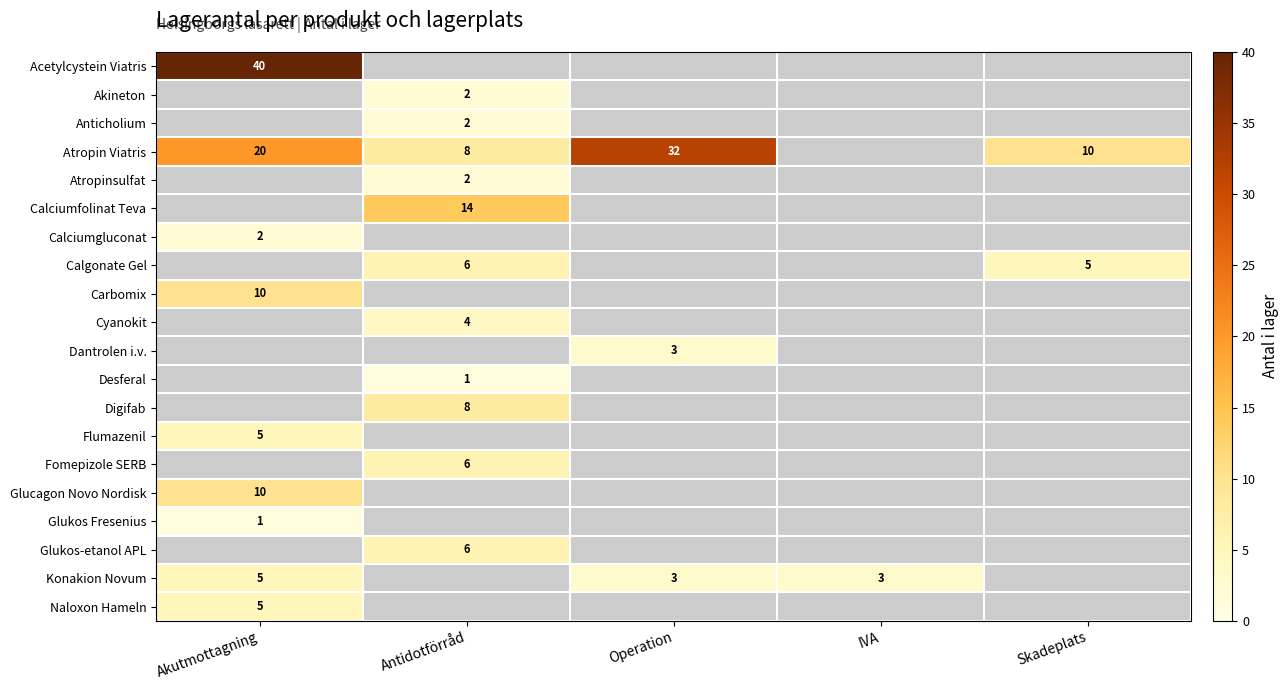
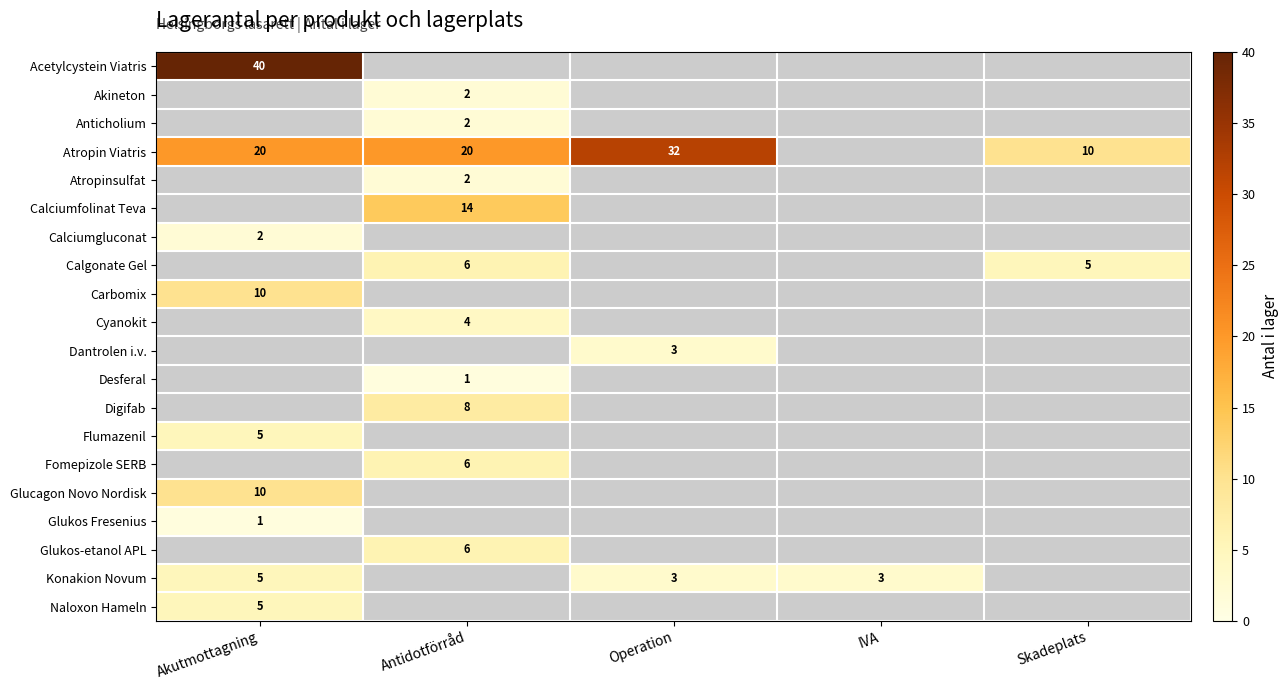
  {
    "Acetylcystein Viatris": {
      "Akutmottagning": 40
    },
    "Akineton": {
      "Antidotförråd": 2
    },
    "Anticholium": {
      "Antidotförråd": 2
    },
    "Atropin Viatris": {
      "Akutmottagning": 20,
-     "Antidotförråd": 8,
+     "Antidotförråd": 20,
      "Operation": 32,
      "Skadeplats": 10
    },
    "Atropinsulfat": {
      "Antidotförråd": 2
    },
    "Calciumfolinat Teva": {
      "Antidotförråd": 14
    },
    "Calciumgluconat": {
      "Akutmottagning": 2
    },
    "Calgonate Gel": {
      "Antidotförråd": 6,
      "Skadeplats": 5
    },
    "Carbomix": {
      "Akutmottagning": 10
    },
    "Cyanokit": {
      "Antidotförråd": 4
    },
    "Dantrolen i.v.": {
      "Operation": 3
    },
    "Desferal": {
      "Antidotförråd": 1
    },
    "Digifab": {
      "Antidotförråd": 8
    },
    "Flumazenil": {
      "Akutmottagning": 5
    },
    "Fomepizole SERB": {
      "Antidotförråd": 6
    },
    "Glucagon Novo Nordisk": {
      "Akutmottagning": 10
    },
    "Glukos Fresenius": {
      "Akutmottagning": 1
    },
    "Glukos-etanol APL": {
      "Antidotförråd": 6
    },
    "Konakion Novum": {
      "Akutmottagning": 5,
      "Operation": 3,
      "IVA": 3
    },
    "Naloxon Hameln": {
      "Akutmottagning": 5
    }
  }
